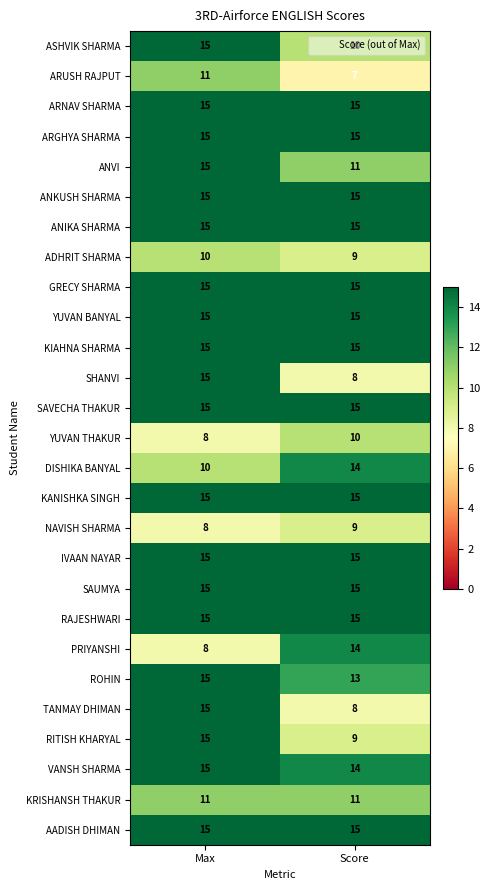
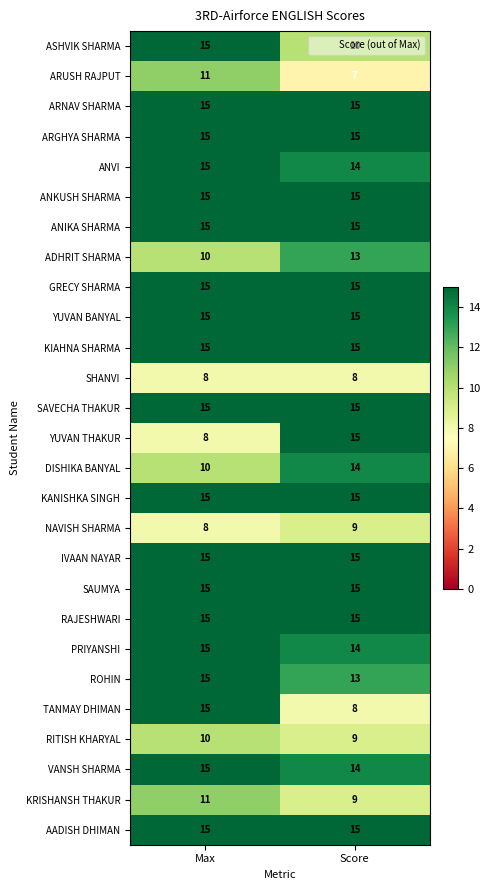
  {
    "ASHVIK SHARMA": {
      "Max": 15
    },
    "ARUSH RAJPUT": {
      "Max": 11,
      "Score": 7
    },
    "ARNAV SHARMA": {
      "Max": 15,
      "Score": 15
    },
    "ARGHYA SHARMA": {
      "Max": 15,
      "Score": 15
    },
    "ANVI": {
      "Max": 15,
-     "Score": 11
+     "Score": 14
    },
    "ANKUSH SHARMA": {
      "Max": 15,
      "Score": 15
    },
    "ANIKA SHARMA": {
      "Max": 15,
      "Score": 15
    },
    "ADHRIT SHARMA": {
      "Max": 10,
-     "Score": 9
+     "Score": 13
    },
    "GRECY SHARMA": {
      "Max": 15,
      "Score": 15
    },
    "YUVAN BANYAL": {
      "Max": 15,
      "Score": 15
    },
    "KIAHNA SHARMA": {
      "Max": 15,
      "Score": 15
    },
    "SHANVI": {
-     "Max": 15,
+     "Max": 8,
      "Score": 8
    },
    "SAVECHA THAKUR": {
      "Max": 15,
      "Score": 15
    },
    "YUVAN THAKUR": {
      "Max": 8,
-     "Score": 10
+     "Score": 15
    },
    "DISHIKA BANYAL": {
      "Max": 10,
      "Score": 14
    },
    "KANISHKA SINGH": {
      "Max": 15,
      "Score": 15
    },
    "NAVISH SHARMA": {
      "Max": 8,
      "Score": 9
    },
    "IVAAN NAYAR": {
      "Max": 15,
      "Score": 15
    },
    "SAUMYA": {
      "Max": 15,
      "Score": 15
    },
    "RAJESHWARI": {
      "Max": 15,
      "Score": 15
    },
    "PRIYANSHI": {
-     "Max": 8,
+     "Max": 15,
      "Score": 14
    },
    "ROHIN": {
      "Max": 15,
      "Score": 13
    },
    "TANMAY DHIMAN": {
      "Max": 15,
      "Score": 8
    },
    "RITISH KHARYAL": {
-     "Max": 15,
+     "Max": 10,
      "Score": 9
    },
    "VANSH SHARMA": {
      "Max": 15,
      "Score": 14
    },
    "KRISHANSH THAKUR": {
      "Max": 11,
-     "Score": 11
+     "Score": 9
    },
    "AADISH DHIMAN": {
      "Max": 15,
      "Score": 15
    }
  }
